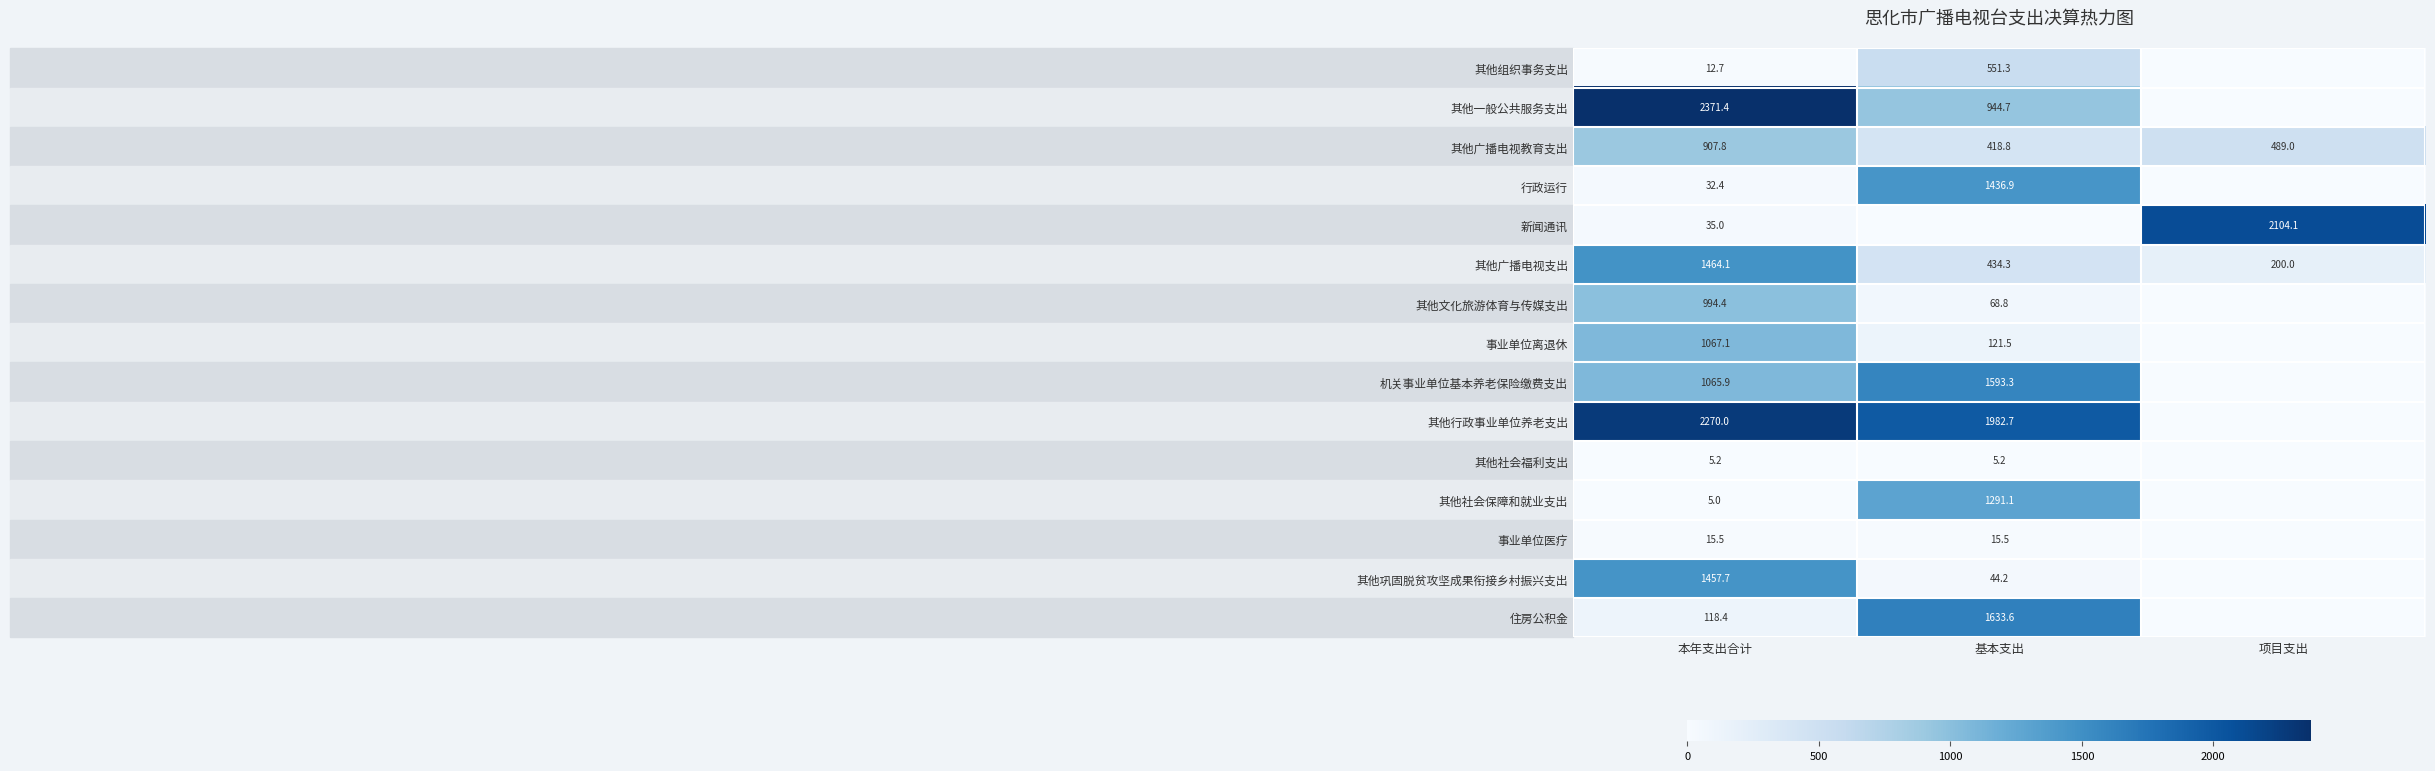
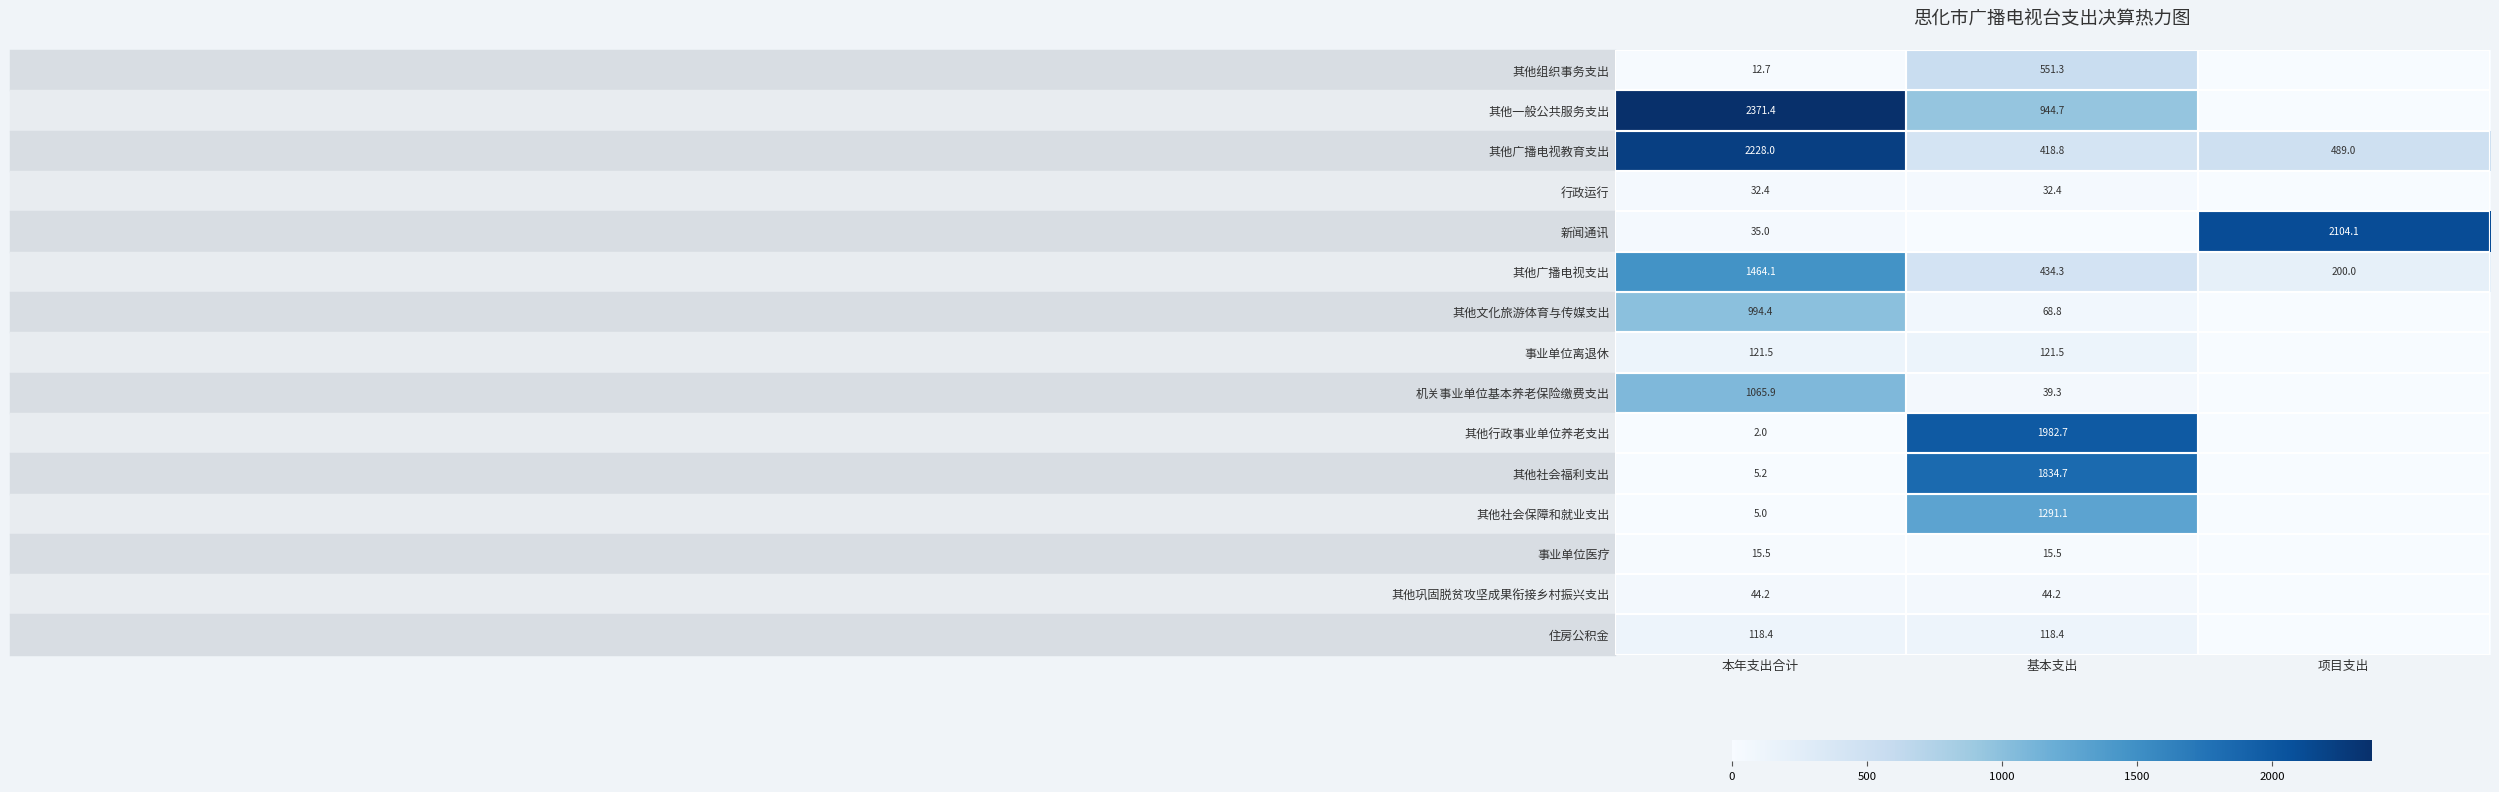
  {
    "其他组织事务支出": {
      "本年支出合计": 12.7,
      "基本支出": 551.3
    },
    "其他一般公共服务支出": {
      "本年支出合计": 2371.4,
      "基本支出": 944.7
    },
    "其他广播电视教育支出": {
-     "本年支出合计": 907.8,
+     "本年支出合计": 2228.0,
      "基本支出": 418.8,
      "项目支出": 489.0
    },
    "行政运行": {
      "本年支出合计": 32.4,
-     "基本支出": 1436.9
+     "基本支出": 32.4
    },
    "新闻通讯": {
      "本年支出合计": 35.0,
      "项目支出": 2104.1
    },
    "其他广播电视支出": {
      "本年支出合计": 1464.1,
      "基本支出": 434.3,
      "项目支出": 200.0
    },
    "其他文化旅游体育与传媒支出": {
      "本年支出合计": 994.4,
      "基本支出": 68.8
    },
    "事业单位离退休": {
-     "本年支出合计": 1067.1,
+     "本年支出合计": 121.5,
      "基本支出": 121.5
    },
    "机关事业单位基本养老保险缴费支出": {
      "本年支出合计": 1065.9,
-     "基本支出": 1593.3
+     "基本支出": 39.3
    },
    "其他行政事业单位养老支出": {
-     "本年支出合计": 2270.0,
+     "本年支出合计": 2.0,
      "基本支出": 1982.7
    },
    "其他社会福利支出": {
      "本年支出合计": 5.2,
-     "基本支出": 5.2
+     "基本支出": 1834.7
    },
    "其他社会保障和就业支出": {
      "本年支出合计": 5.0,
      "基本支出": 1291.1
    },
    "事业单位医疗": {
      "本年支出合计": 15.5,
      "基本支出": 15.5
    },
    "其他巩固脱贫攻坚成果衔接乡村振兴支出": {
-     "本年支出合计": 1457.7,
+     "本年支出合计": 44.2,
      "基本支出": 44.2
    },
    "住房公积金": {
      "本年支出合计": 118.4,
-     "基本支出": 1633.6
+     "基本支出": 118.4
    }
  }
